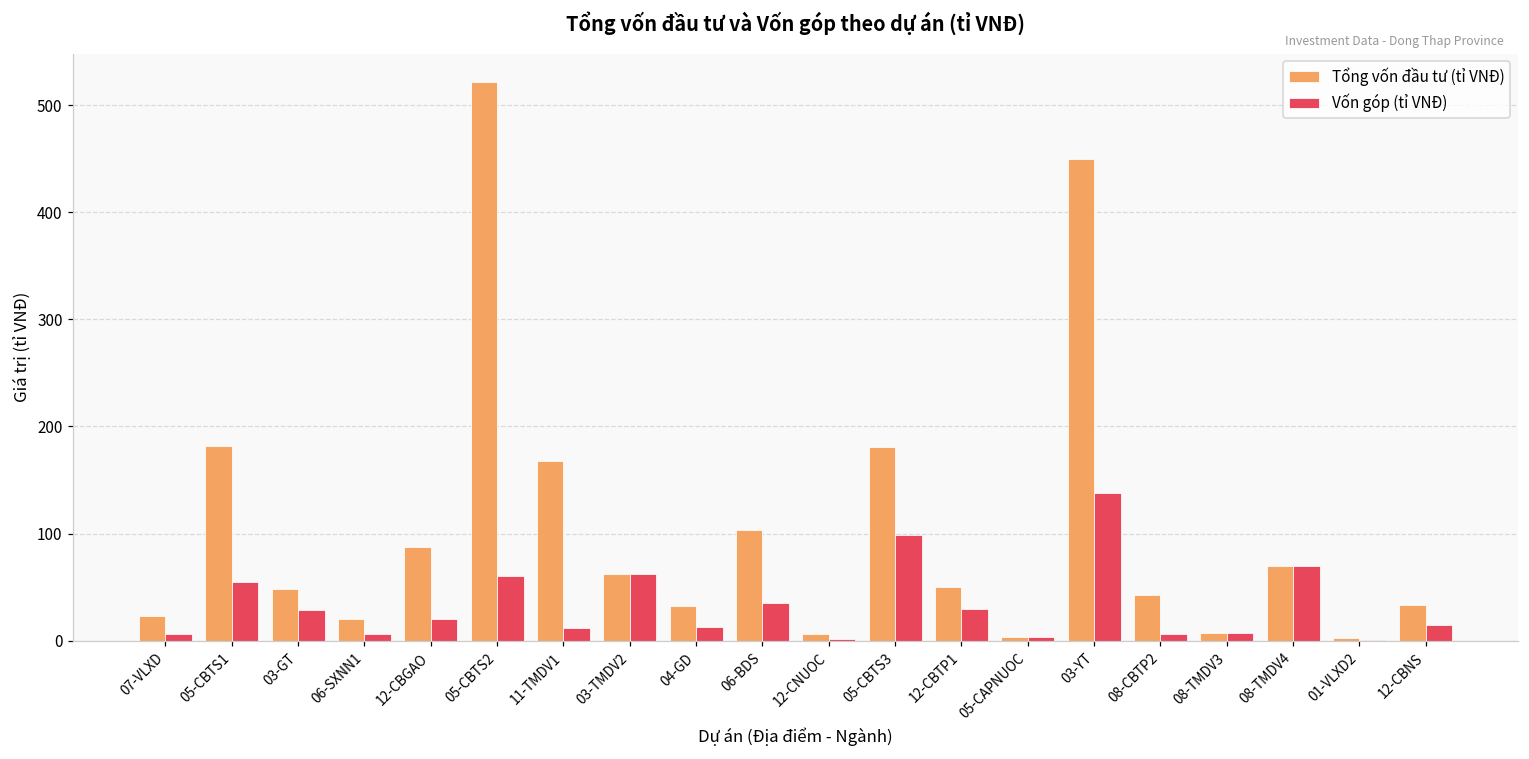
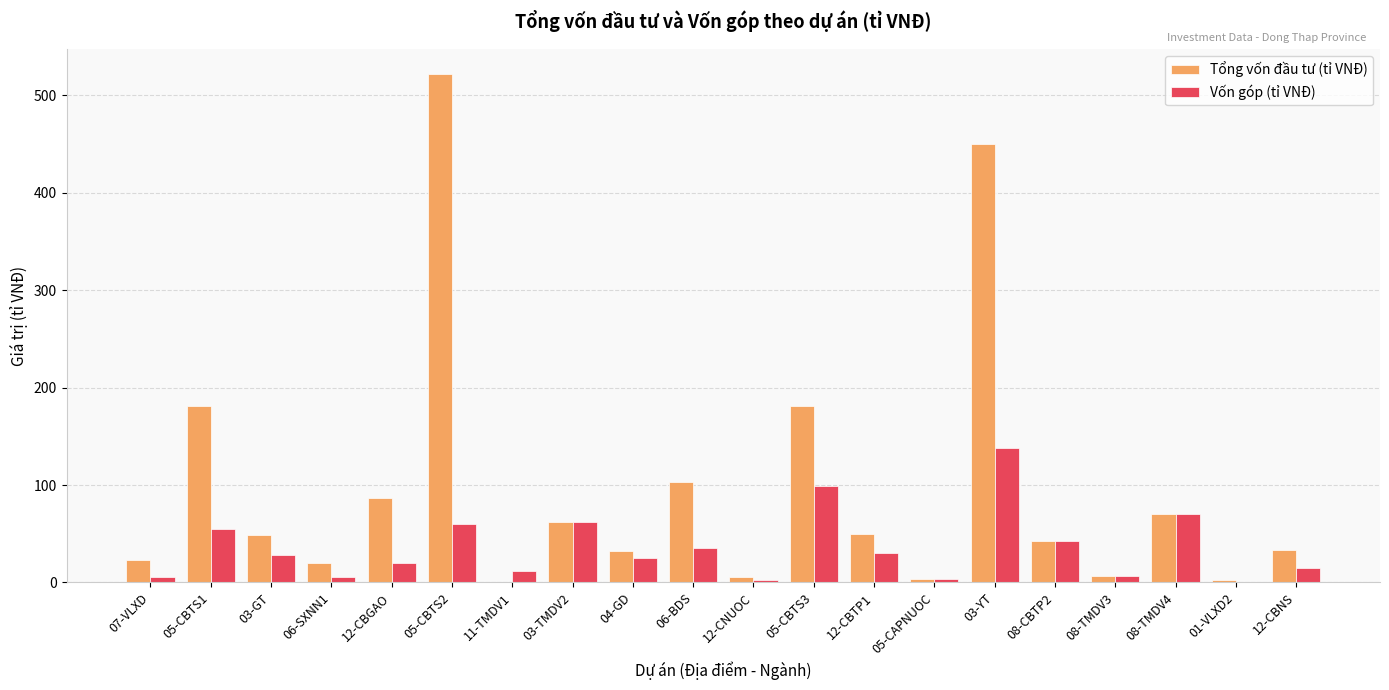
  {
    "Tổng vốn đầu tư (tỉ VNĐ)": {
      "07-VLXD": 20,
      "05-CBTS1": 180,
      "03-GT": 50,
      "06-SXNN1": 20,
      "12-CBGAO": 90,
      "05-CBTS2": 520,
-     "11-TMDV1": 170,
+     "11-TMDV1": 0,
      "03-TMDV2": 60,
      "04-GD": 30,
      "06-BDS": 100,
      "12-CNUOC": 10,
      "05-CBTS3": 180,
      "12-CBTP1": 50,
      "05-CAPNUOC": 0,
      "03-YT": 450,
      "08-CBTP2": 40,
      "08-TMDV3": 10,
      "08-TMDV4": 70,
      "12-CBNS": 30
    },
    "Vốn góp (tỉ VNĐ)": {
      "07-VLXD": 10,
      "05-CBTS1": 60,
      "03-GT": 30,
      "06-SXNN1": 10,
      "12-CBGAO": 20,
      "05-CBTS2": 60,
      "11-TMDV1": 10,
      "03-TMDV2": 60,
-     "04-GD": 10,
+     "04-GD": 20,
      "06-BDS": 40,
      "05-CBTS3": 100,
      "12-CBTP1": 30,
      "05-CAPNUOC": 0,
      "03-YT": 140,
-     "08-CBTP2": 10,
+     "08-CBTP2": 40,
      "08-TMDV3": 10,
      "08-TMDV4": 70,
      "12-CBNS": 20
    }
  }
